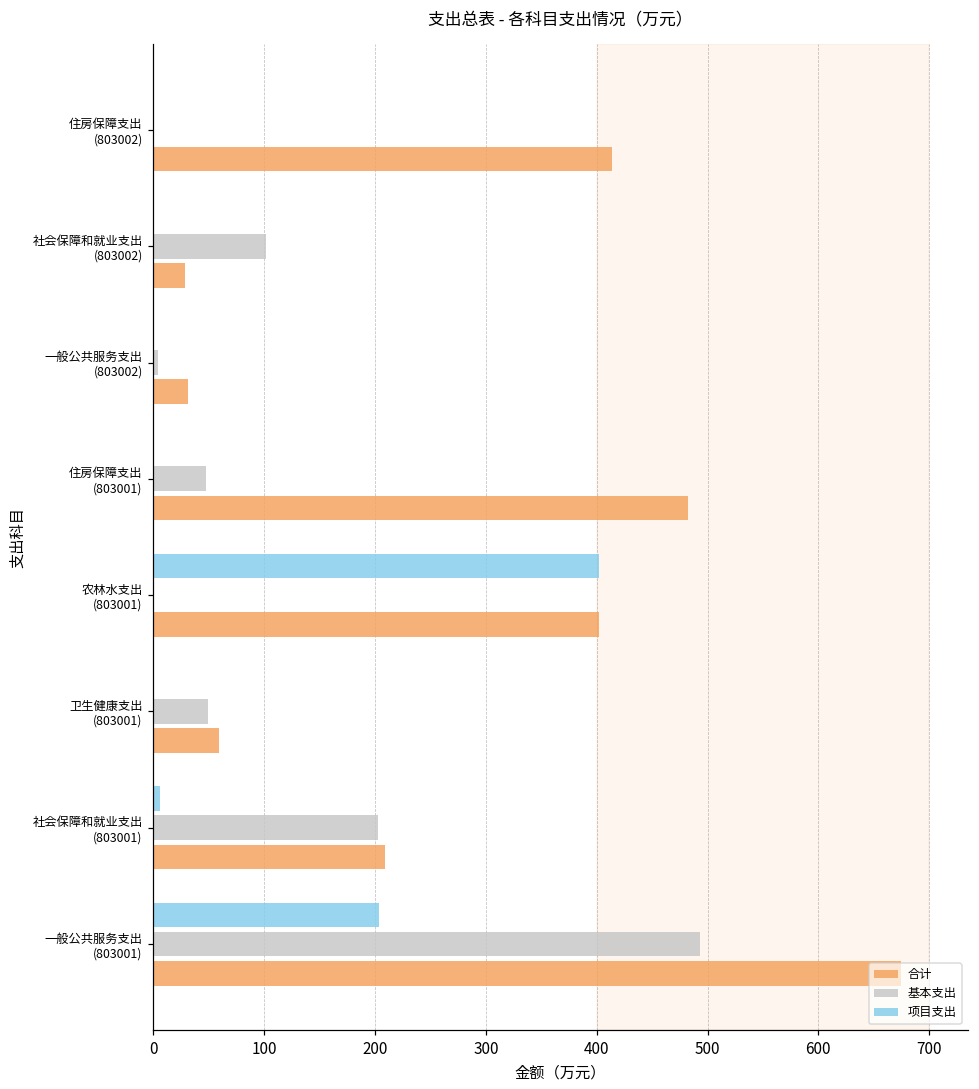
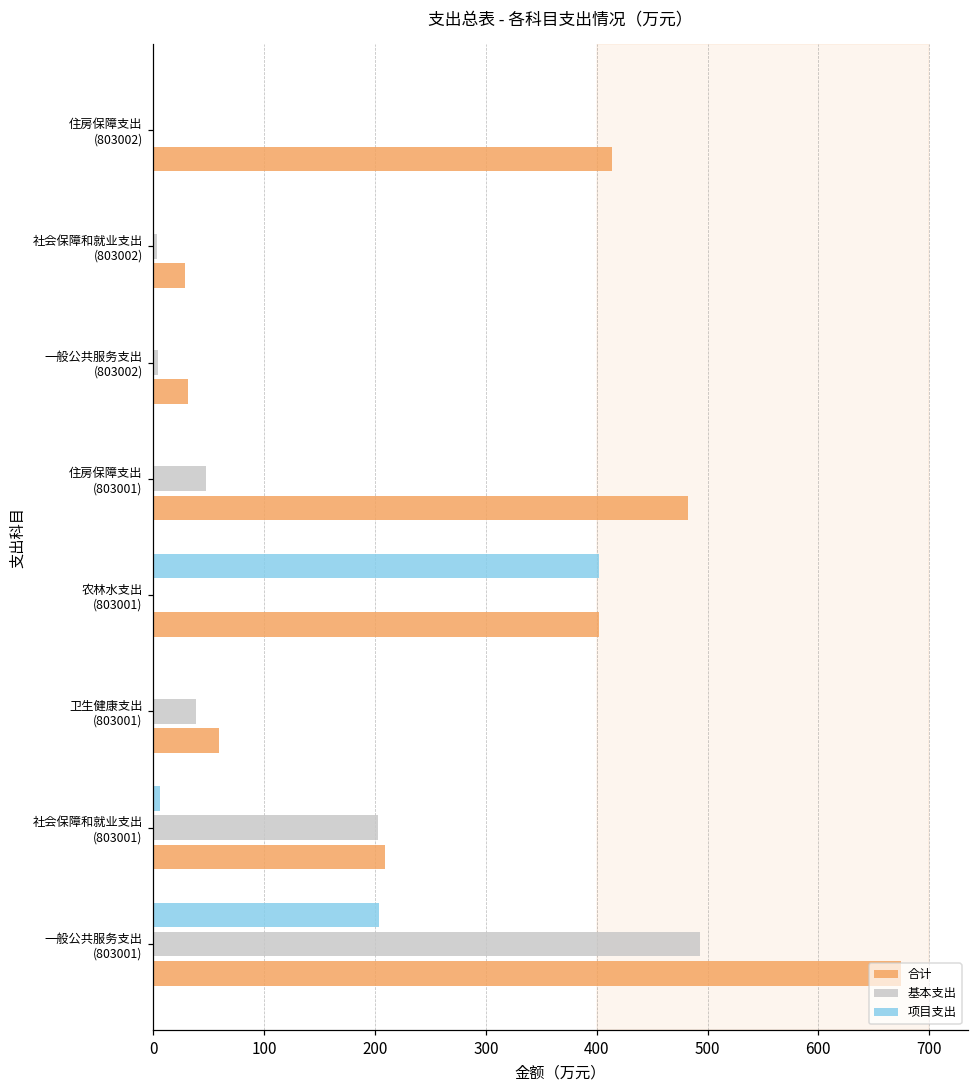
  {
    "合计": {
      "住房保障支出 (803002)": 414,
      "社会保障和就业支出 (803002)": 28,
      "一般公共服务支出 (803002)": 31,
      "住房保障支出 (803001)": 483,
      "农林水支出 (803001)": 402,
      "卫生健康支出 (803001)": 60,
      "社会保障和就业支出 (803001)": 209
    },
    "基本支出": {
-     "社会保障和就业支出 (803002)": 101,
+     "社会保障和就业支出 (803002)": 3,
      "一般公共服务支出 (803002)": 4,
      "住房保障支出 (803001)": 47,
      "农林水支出 (803001)": 0,
-     "卫生健康支出 (803001)": 49,
+     "卫生健康支出 (803001)": 39,
      "社会保障和就业支出 (803001)": 203,
      "一般公共服务支出 (803001)": 493
    },
    "项目支出": {
      "住房保障支出 (803002)": 0,
      "社会保障和就业支出 (803002)": 0,
      "一般公共服务支出 (803002)": 0,
      "住房保障支出 (803001)": 0,
      "农林水支出 (803001)": 402,
      "卫生健康支出 (803001)": 0,
      "社会保障和就业支出 (803001)": 6,
      "一般公共服务支出 (803001)": 204
    }
  }
